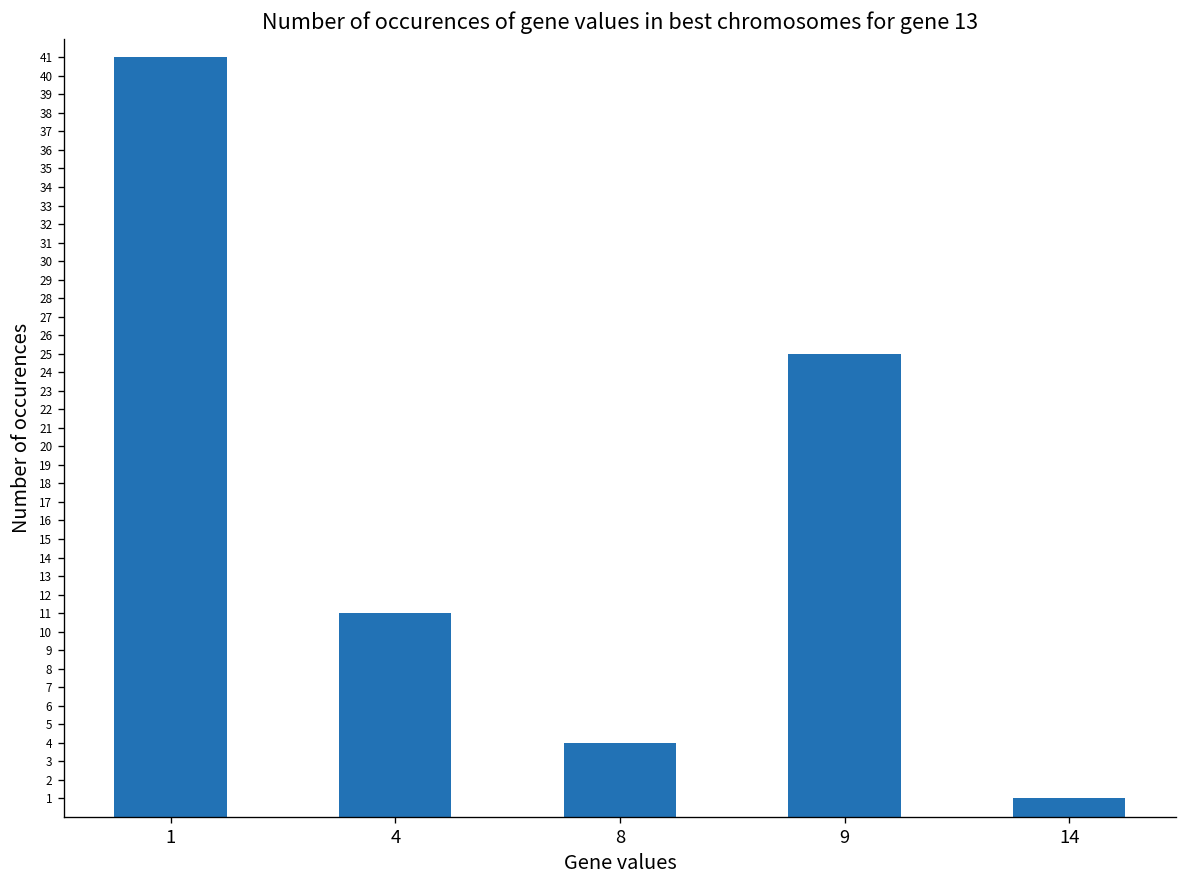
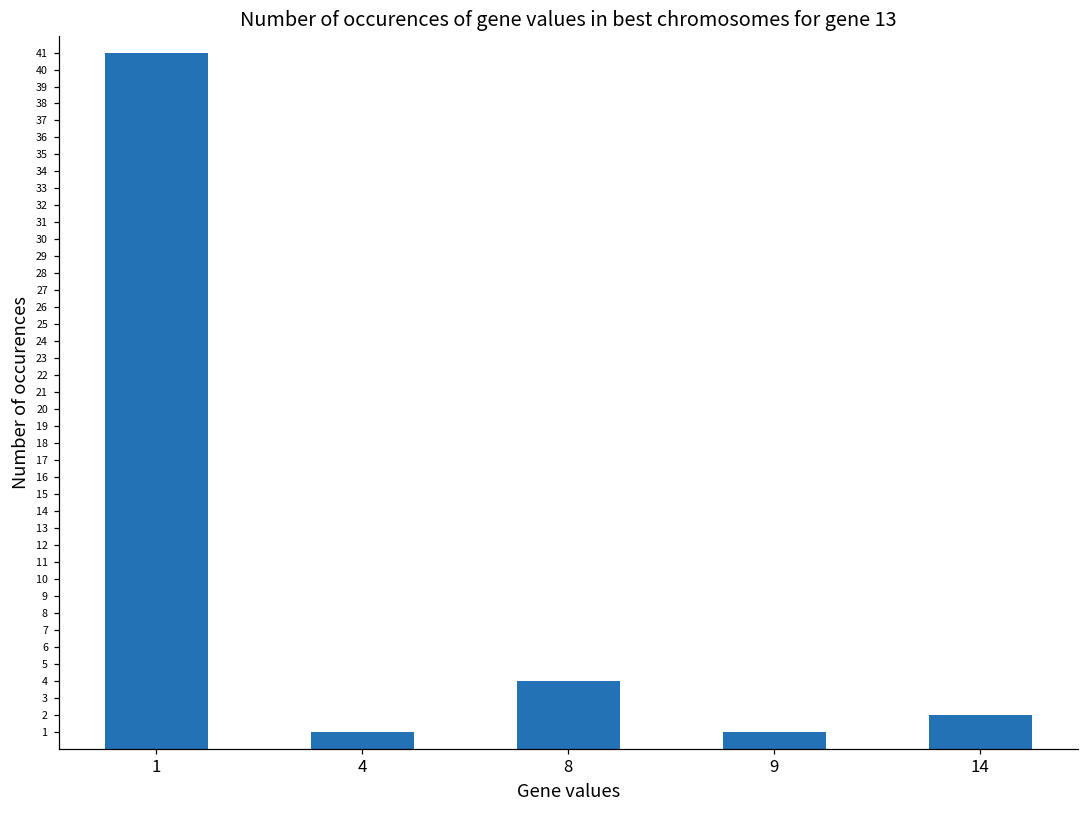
  {
    "1": 41,
-   "4": 11,
+   "4": 1,
    "8": 4,
-   "9": 25,
-   "14": 1
+   "9": 1,
+   "14": 2
  }
